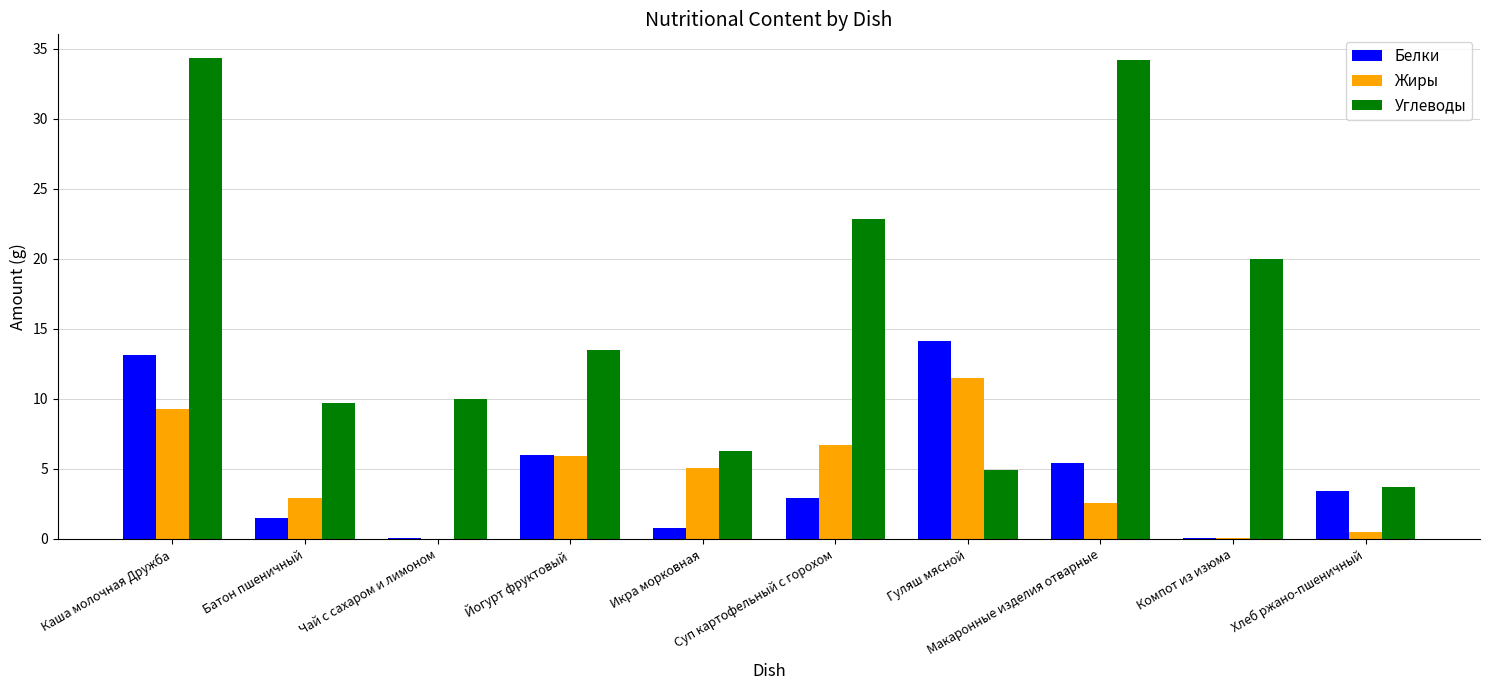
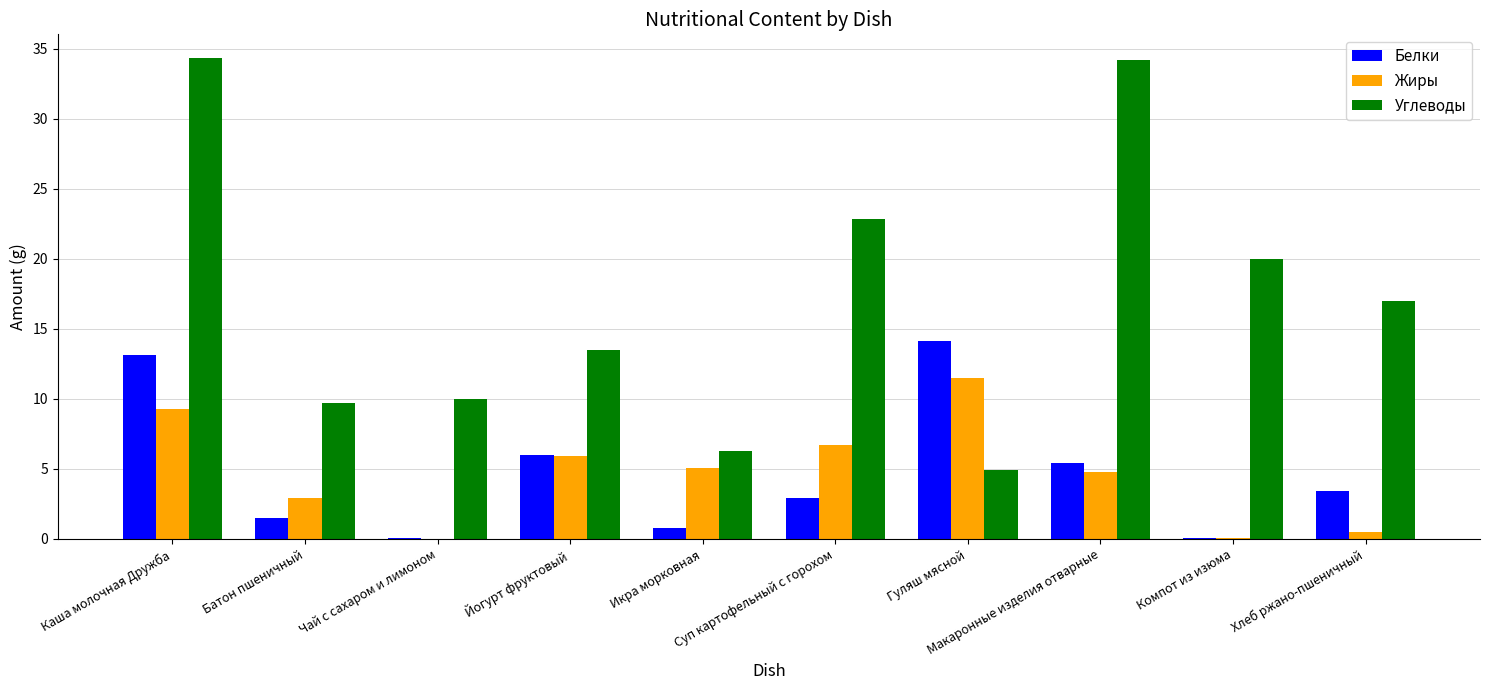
  {
    "Белки": {
      "Каша молочная Дружба": 13.1,
      "Батон пшеничный": 1.5,
      "Йогурт фруктовый": 6.0,
      "Икра морковная": 0.8,
      "Суп картофельный с горохом": 2.9,
      "Гуляш мясной": 14.1,
      "Макаронные изделия отварные": 5.4,
      "Хлеб ржано-пшеничный": 3.4
    },
    "Жиры": {
      "Каша молочная Дружба": 9.3,
      "Батон пшеничный": 2.9,
      "Чай с сахаром и лимоном": 0.0,
      "Йогурт фруктовый": 5.9,
      "Икра морковная": 5.1,
      "Суп картофельный с горохом": 6.7,
      "Гуляш мясной": 11.5,
-     "Макаронные изделия отварные": 2.6,
+     "Макаронные изделия отварные": 4.8,
      "Хлеб ржано-пшеничный": 0.5
    },
    "Углеводы": {
      "Каша молочная Дружба": 34.3,
      "Батон пшеничный": 9.7,
      "Чай с сахаром и лимоном": 10.0,
      "Йогурт фруктовый": 13.5,
      "Икра морковная": 6.3,
      "Суп картофельный с горохом": 22.8,
      "Гуляш мясной": 4.9,
      "Макаронные изделия отварные": 34.2,
      "Компот из изюма": 20.0,
-     "Хлеб ржано-пшеничный": 3.7
+     "Хлеб ржано-пшеничный": 17.0
    }
  }
